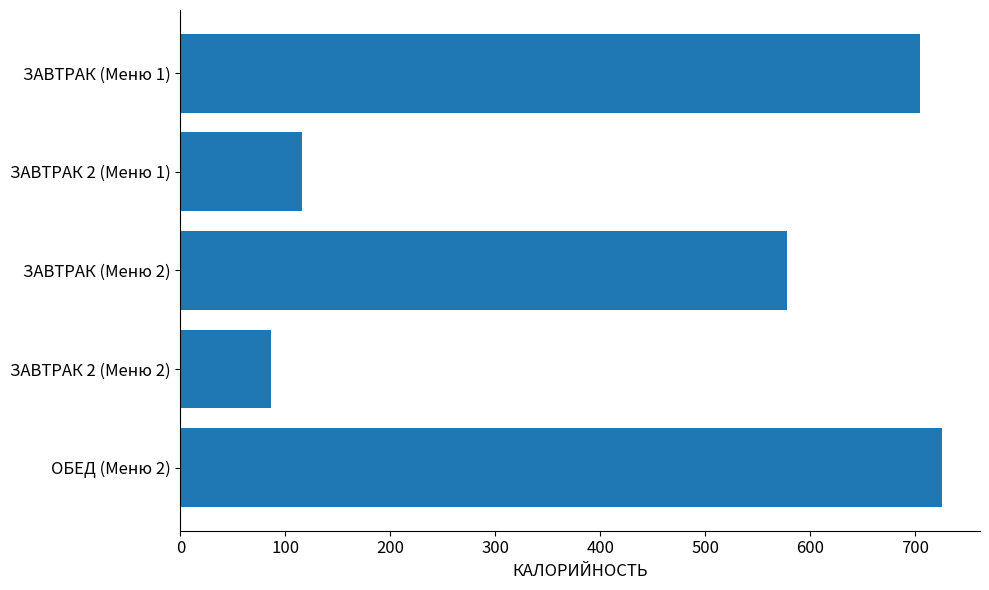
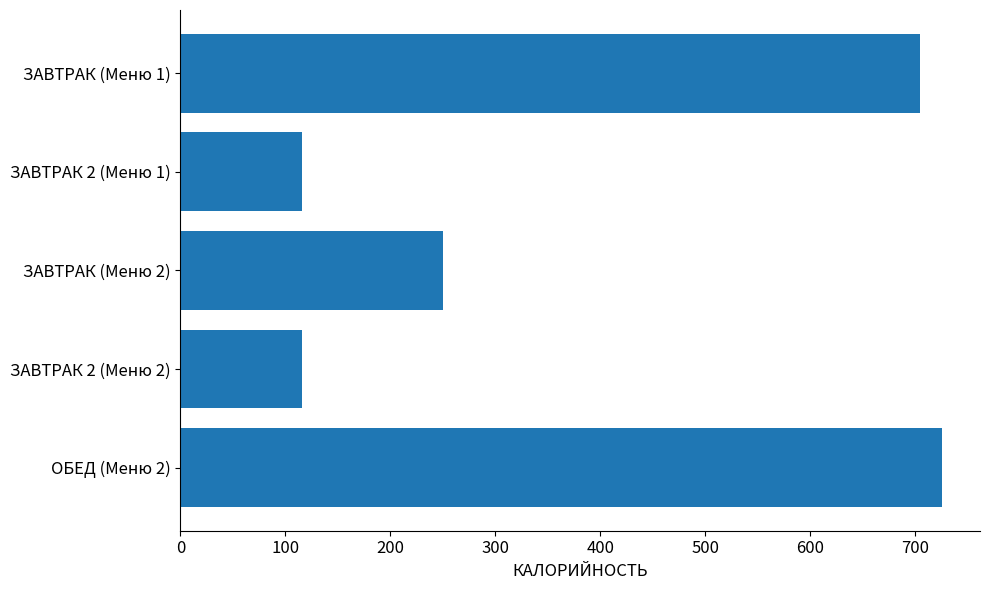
  {
    "ЗАВТРАК (Меню 1)": 704,
    "ЗАВТРАК 2 (Меню 1)": 116,
-   "ЗАВТРАК (Меню 2)": 578,
-   "ЗАВТРАК 2 (Меню 2)": 86,
+   "ЗАВТРАК (Меню 2)": 250,
+   "ЗАВТРАК 2 (Меню 2)": 116,
    "ОБЕД (Меню 2)": 726
  }
